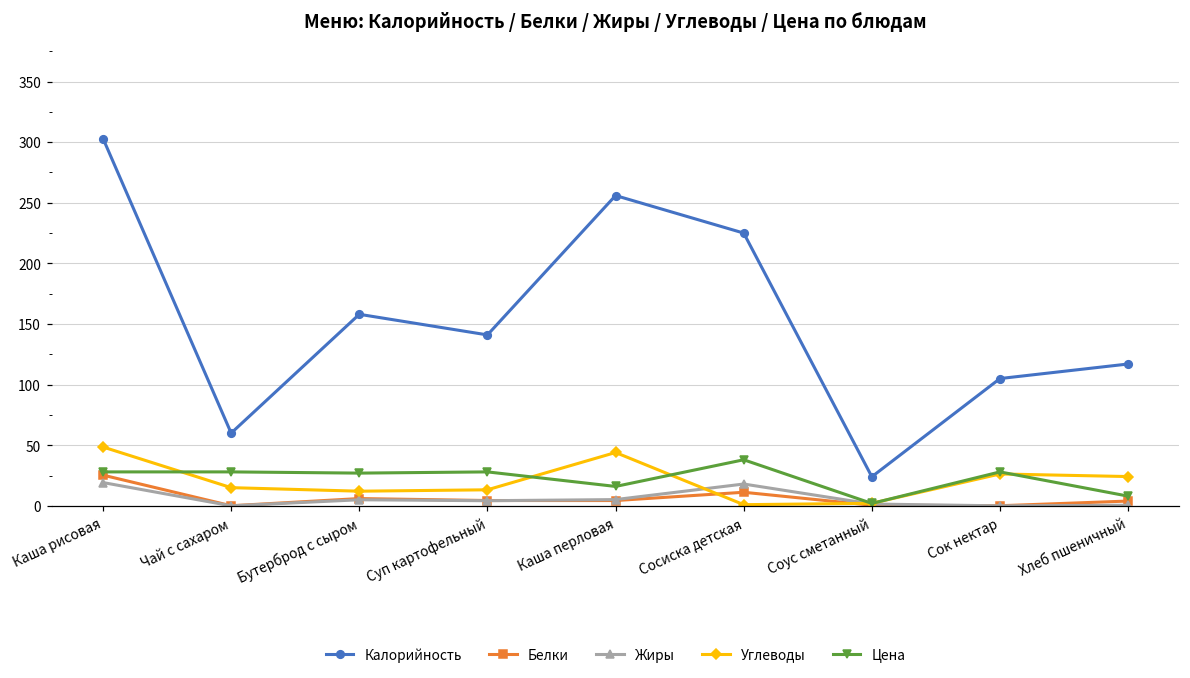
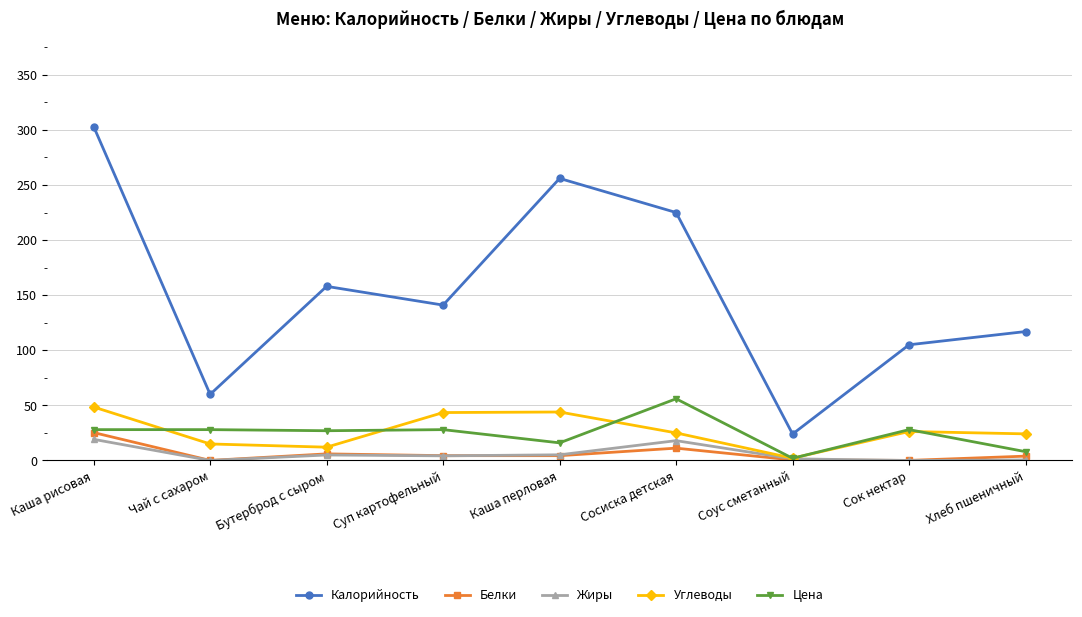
  {
    "Калорийность": {
      "Каша рисовая": 303,
      "Чай с сахаром": 60,
      "Бутерброд с сыром": 158,
      "Суп картофельный": 141,
      "Каша перловая": 256,
      "Сосиска детская": 225,
      "Соус сметанный": 24,
      "Сок нектар": 105,
      "Хлеб пшеничный": 117
    },
    "Белки": {
      "Каша рисовая": 25,
      "Сосиска детская": 11,
      "Хлеб пшеничный": 4
    },
    "Жиры": {
      "Каша рисовая": 19,
      "Сосиска детская": 18,
      "Хлеб пшеничный": 1
    },
    "Углеводы": {
      "Каша рисовая": 49,
      "Чай с сахаром": 15,
      "Бутерброд с сыром": 12,
-     "Суп картофельный": 13,
+     "Суп картофельный": 44,
      "Каша перловая": 44,
-     "Сосиска детская": 1,
+     "Сосиска детская": 25,
      "Хлеб пшеничный": 24
    },
    "Цена": {
      "Каша рисовая": 28,
      "Чай с сахаром": 28,
      "Бутерброд с сыром": 27,
      "Суп картофельный": 28,
      "Каша перловая": 16,
-     "Сосиска детская": 38,
+     "Сосиска детская": 56,
      "Хлеб пшеничный": 8
    }
  }
